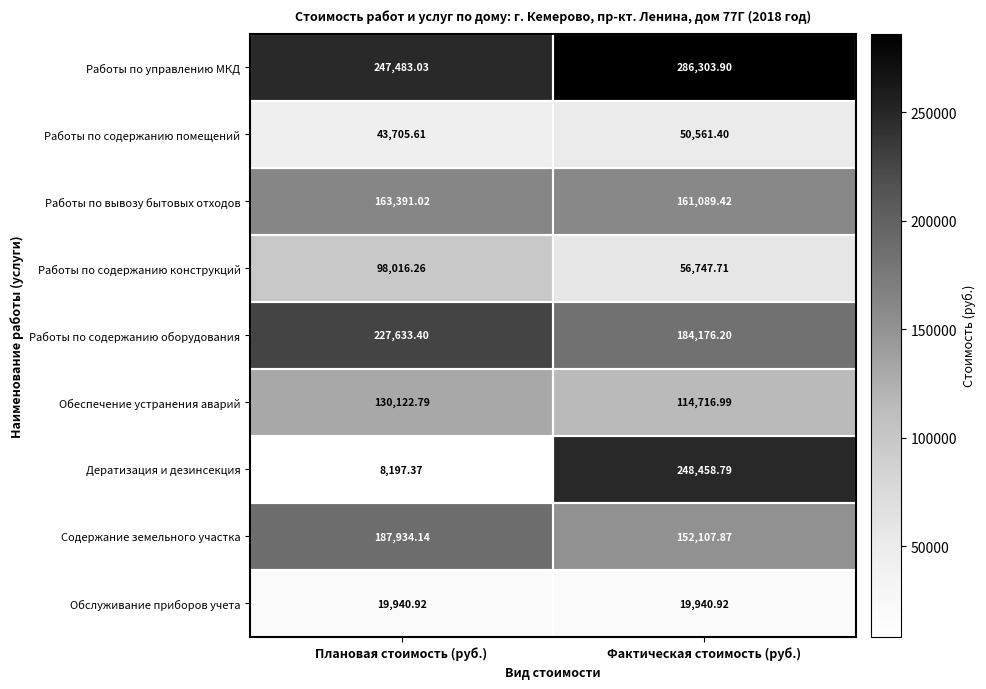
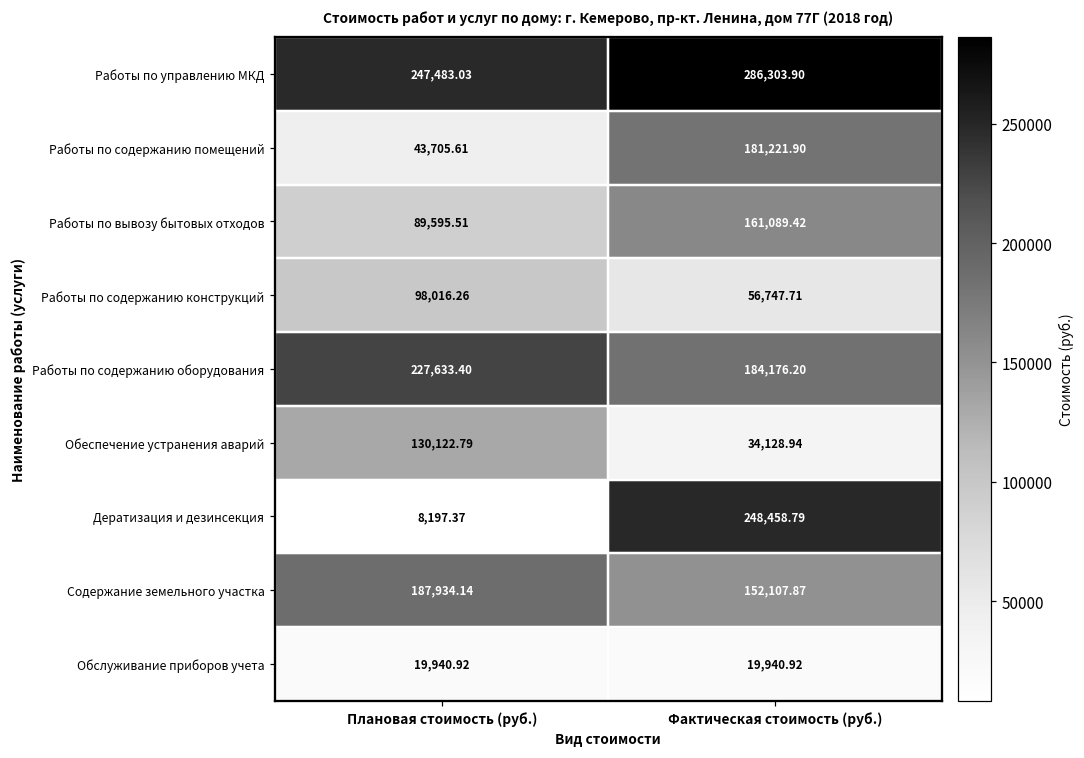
  {
    "Работы по управлению МКД": {
      "Плановая стоимость (руб.)": "247,483.03",
      "Фактическая стоимость (руб.)": "286,303.90"
    },
    "Работы по содержанию помещений": {
      "Плановая стоимость (руб.)": "43,705.61",
-     "Фактическая стоимость (руб.)": "50,561.40"
+     "Фактическая стоимость (руб.)": "181,221.90"
    },
    "Работы по вывозу бытовых отходов": {
-     "Плановая стоимость (руб.)": "163,391.02",
+     "Плановая стоимость (руб.)": "89,595.51",
      "Фактическая стоимость (руб.)": "161,089.42"
    },
    "Работы по содержанию конструкций": {
      "Плановая стоимость (руб.)": "98,016.26",
      "Фактическая стоимость (руб.)": "56,747.71"
    },
    "Работы по содержанию оборудования": {
      "Плановая стоимость (руб.)": "227,633.40",
      "Фактическая стоимость (руб.)": "184,176.20"
    },
    "Обеспечение устранения аварий": {
      "Плановая стоимость (руб.)": "130,122.79",
-     "Фактическая стоимость (руб.)": "114,716.99"
+     "Фактическая стоимость (руб.)": "34,128.94"
    },
    "Дератизация и дезинсекция": {
      "Плановая стоимость (руб.)": "8,197.37",
      "Фактическая стоимость (руб.)": "248,458.79"
    },
    "Содержание земельного участка": {
      "Плановая стоимость (руб.)": "187,934.14",
      "Фактическая стоимость (руб.)": "152,107.87"
    },
    "Обслуживание приборов учета": {
      "Плановая стоимость (руб.)": "19,940.92",
      "Фактическая стоимость (руб.)": "19,940.92"
    }
  }
